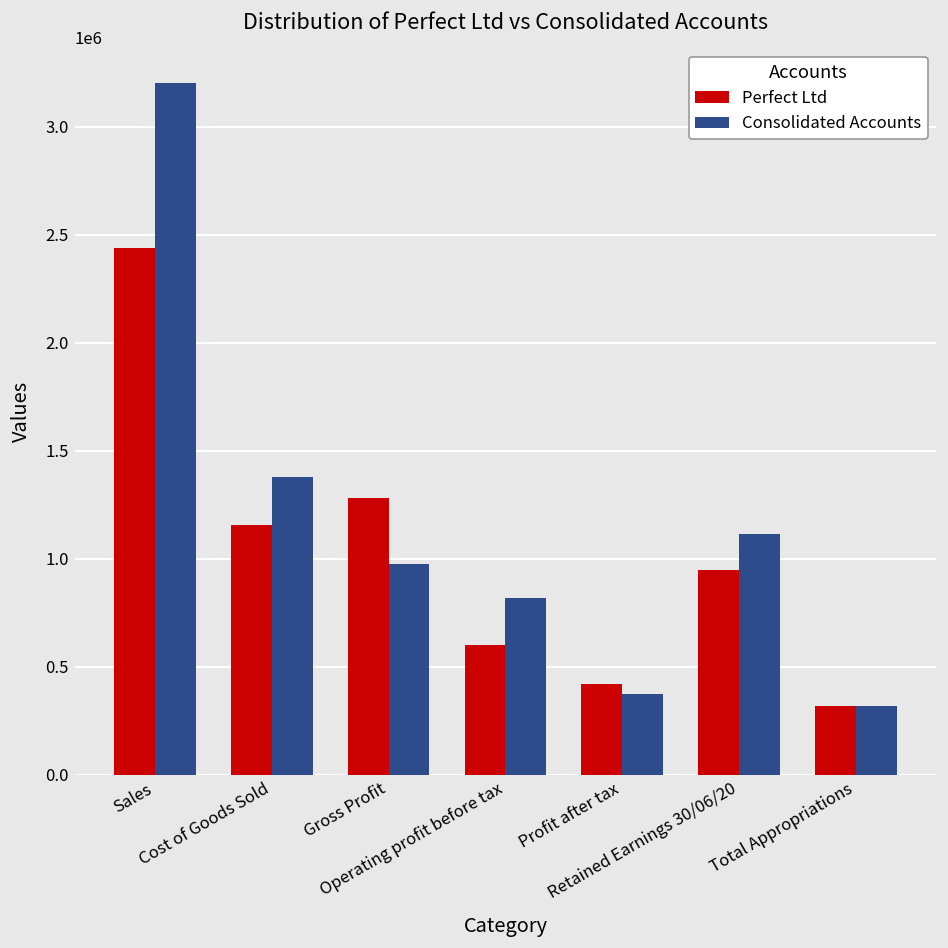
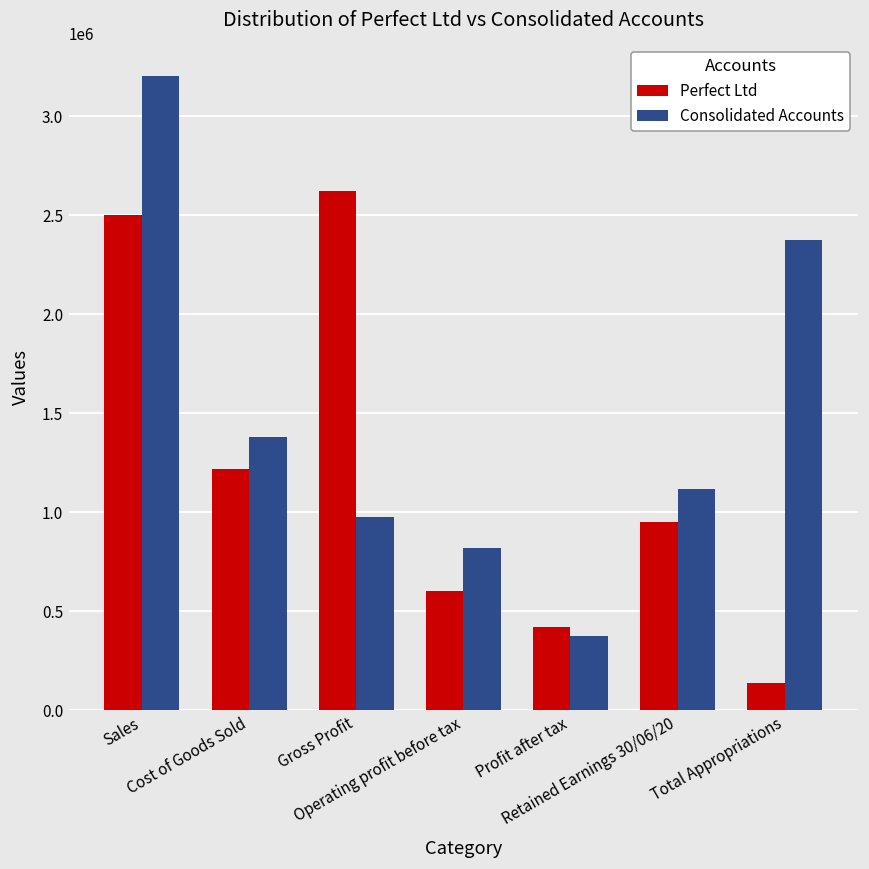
  {
    "Perfect Ltd": {
-     "Sales": 2440000,
-     "Cost of Goods Sold": 1160000,
-     "Gross Profit": 1280000,
+     "Sales": 2500000,
+     "Cost of Goods Sold": 1220000,
+     "Gross Profit": 2620000,
      "Operating profit before tax": 600000,
      "Profit after tax": 420000,
      "Retained Earnings 30/06/20": 950000,
-     "Total Appropriations": 320000
+     "Total Appropriations": 140000
    },
    "Consolidated Accounts": {
      "Sales": 3200000,
      "Cost of Goods Sold": 1380000,
      "Gross Profit": 980000,
      "Operating profit before tax": 820000,
      "Profit after tax": 370000,
      "Retained Earnings 30/06/20": 1120000,
-     "Total Appropriations": 320000
+     "Total Appropriations": 2380000
    }
  }
